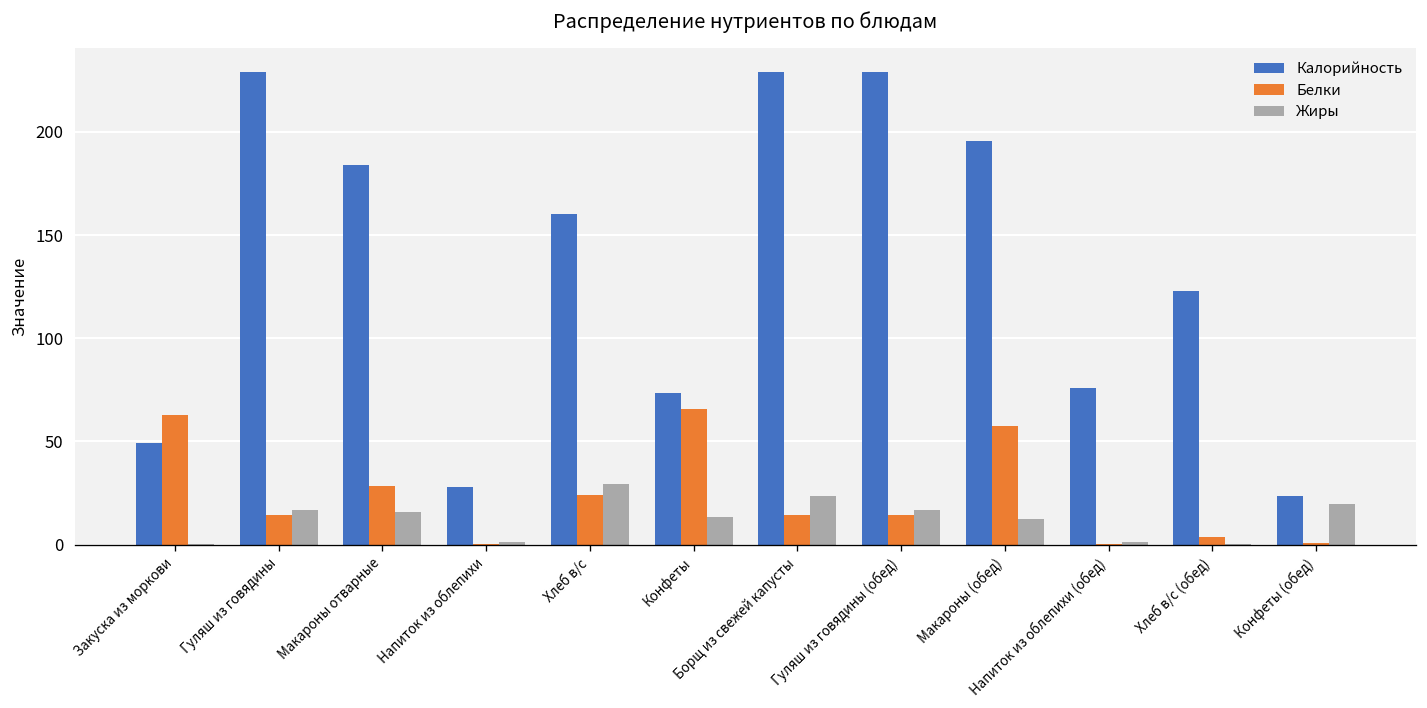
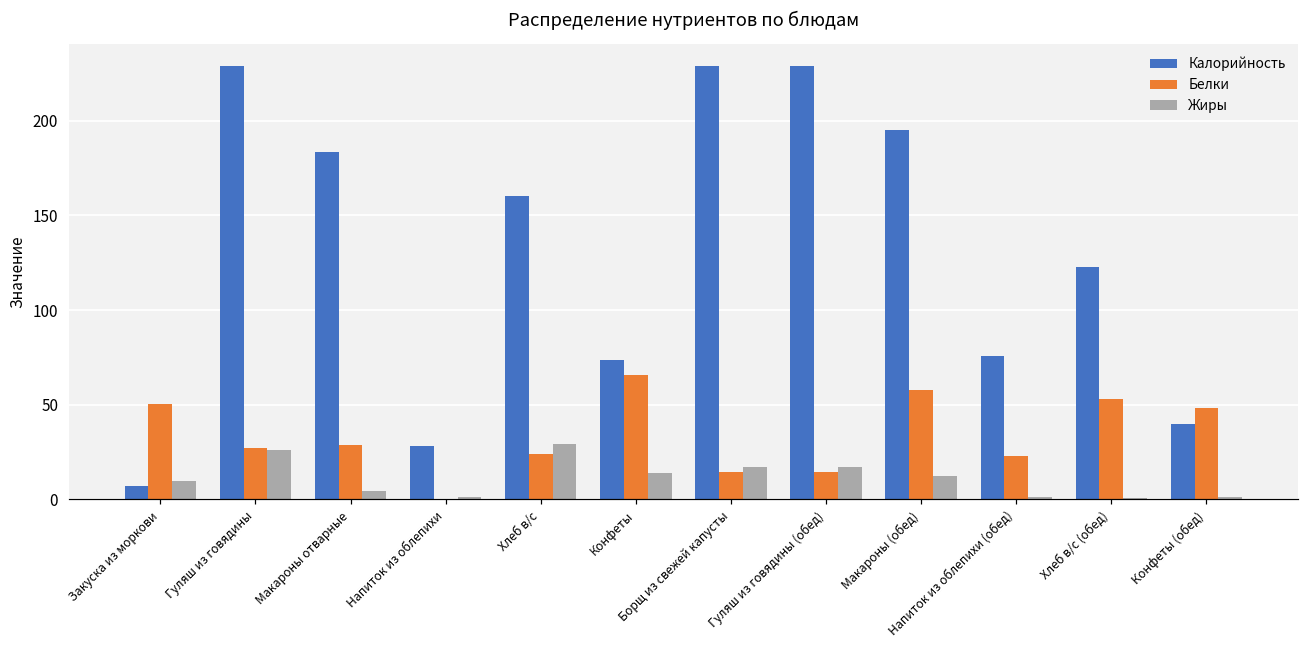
  {
    "Калорийность": {
-     "Закуска из моркови": 49,
+     "Закуска из моркови": 7,
      "Гуляш из говядины": 229,
      "Макароны отварные": 184,
      "Напиток из облепихи": 28,
      "Хлеб в/с": 160,
      "Конфеты": 74,
      "Борщ из свежей капусты": 229,
      "Гуляш из говядины (обед)": 229,
      "Макароны (обед)": 195,
      "Напиток из облепихи (обед)": 76,
      "Хлеб в/с (обед)": 123,
-     "Конфеты (обед)": 24
+     "Конфеты (обед)": 40
    },
    "Белки": {
-     "Закуска из моркови": 63,
-     "Гуляш из говядины": 15,
+     "Закуска из моркови": 50,
+     "Гуляш из говядины": 27,
      "Макароны отварные": 29,
      "Хлеб в/с": 24,
      "Конфеты": 66,
      "Борщ из свежей капусты": 15,
      "Гуляш из говядины (обед)": 15,
      "Макароны (обед)": 58,
-     "Напиток из облепихи (обед)": 0,
-     "Хлеб в/с (обед)": 4,
-     "Конфеты (обед)": 1
+     "Напиток из облепихи (обед)": 23,
+     "Хлеб в/с (обед)": 53,
+     "Конфеты (обед)": 48
    },
    "Жиры": {
-     "Закуска из моркови": 0,
-     "Гуляш из говядины": 17,
-     "Макароны отварные": 16,
+     "Закуска из моркови": 10,
+     "Гуляш из говядины": 26,
+     "Макароны отварные": 4,
      "Хлеб в/с": 29,
      "Конфеты": 14,
-     "Борщ из свежей капусты": 23,
+     "Борщ из свежей капусты": 17,
      "Гуляш из говядины (обед)": 17,
      "Макароны (обед)": 12,
-     "Конфеты (обед)": 20
+     "Конфеты (обед)": 1
    }
  }
